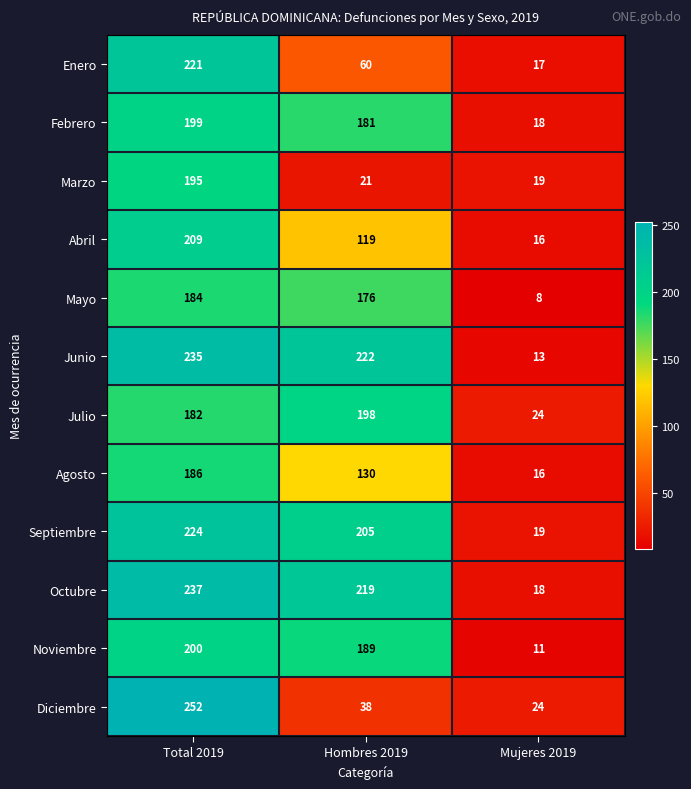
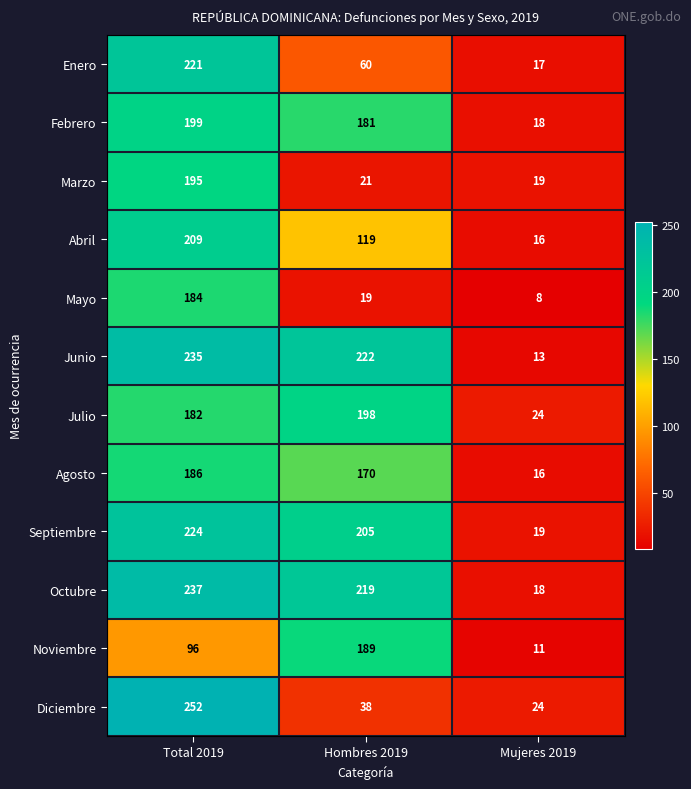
  {
    "Enero": {
      "Total 2019": 221,
      "Hombres 2019": 60,
      "Mujeres 2019": 17
    },
    "Febrero": {
      "Total 2019": 199,
      "Hombres 2019": 181,
      "Mujeres 2019": 18
    },
    "Marzo": {
      "Total 2019": 195,
      "Hombres 2019": 21,
      "Mujeres 2019": 19
    },
    "Abril": {
      "Total 2019": 209,
      "Hombres 2019": 119,
      "Mujeres 2019": 16
    },
    "Mayo": {
      "Total 2019": 184,
-     "Hombres 2019": 176,
+     "Hombres 2019": 19,
      "Mujeres 2019": 8
    },
    "Junio": {
      "Total 2019": 235,
      "Hombres 2019": 222,
      "Mujeres 2019": 13
    },
    "Julio": {
      "Total 2019": 182,
      "Hombres 2019": 198,
      "Mujeres 2019": 24
    },
    "Agosto": {
      "Total 2019": 186,
-     "Hombres 2019": 130,
+     "Hombres 2019": 170,
      "Mujeres 2019": 16
    },
    "Septiembre": {
      "Total 2019": 224,
      "Hombres 2019": 205,
      "Mujeres 2019": 19
    },
    "Octubre": {
      "Total 2019": 237,
      "Hombres 2019": 219,
      "Mujeres 2019": 18
    },
    "Noviembre": {
-     "Total 2019": 200,
+     "Total 2019": 96,
      "Hombres 2019": 189,
      "Mujeres 2019": 11
    },
    "Diciembre": {
      "Total 2019": 252,
      "Hombres 2019": 38,
      "Mujeres 2019": 24
    }
  }
